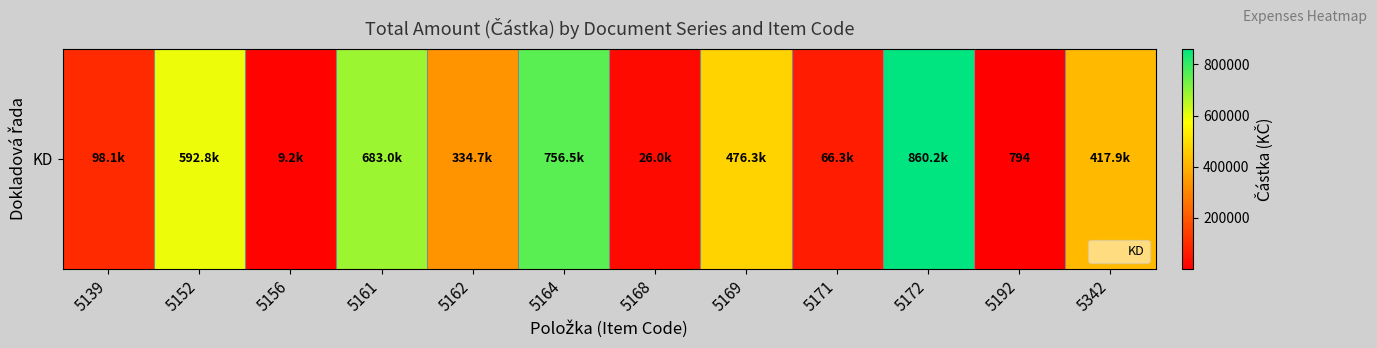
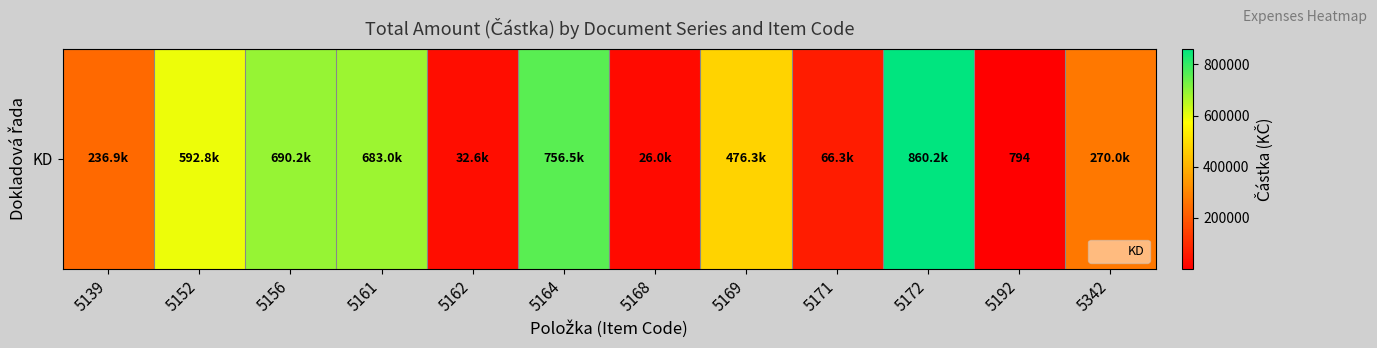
  {
    "KD": {
-     "5139": "98.1k",
+     "5139": "236.9k",
      "5152": "592.8k",
-     "5156": "9.2k",
+     "5156": "690.2k",
      "5161": "683.0k",
-     "5162": "334.7k",
+     "5162": "32.6k",
      "5164": "756.5k",
      "5168": "26.0k",
      "5169": "476.3k",
      "5171": "66.3k",
      "5172": "860.2k",
      "5192": "794",
-     "5342": "417.9k"
+     "5342": "270.0k"
    }
  }
